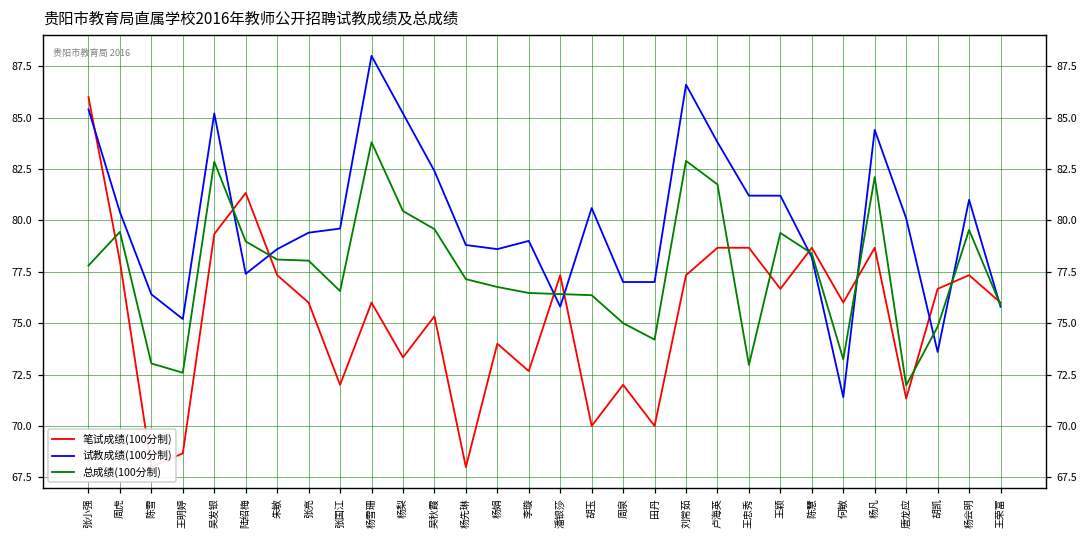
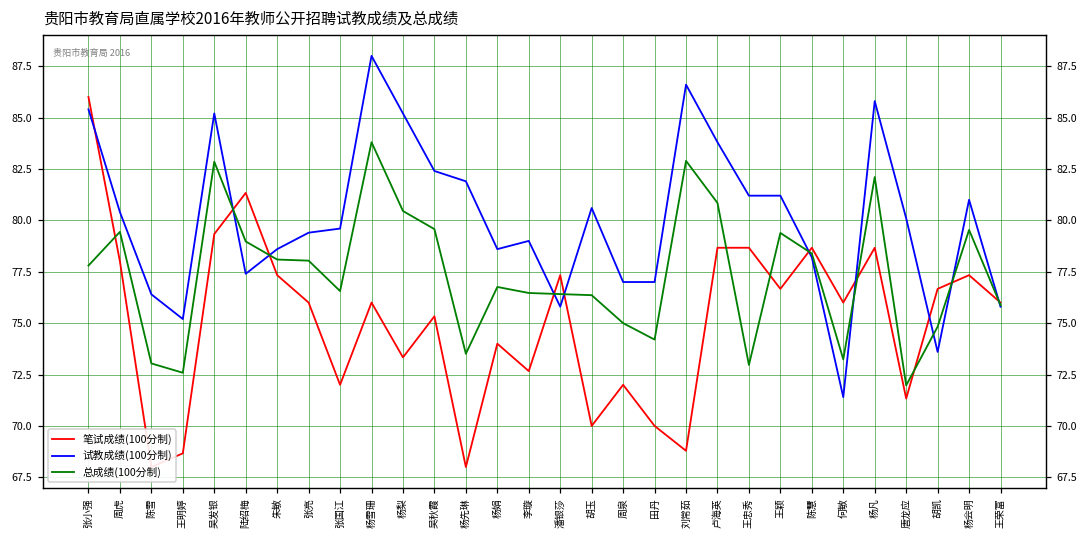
  {
    "笔试成绩(100分制)": {
      "张小强": 86.0,
      "周虎": 78.0,
      "王明婷": 68.7,
      "吴发银": 79.3,
      "陆绍梅": 81.3,
      "朱敏": 77.3,
      "张亮": 76.0,
      "张国江": 72.0,
      "杨雪珊": 76.0,
      "杨梨": 73.3,
      "吴秋霞": 75.3,
      "杨先琳": 68.0,
      "杨娟": 74.0,
      "李璇": 72.7,
      "潘银莎": 77.3,
      "胡玉": 70.0,
      "周泉": 72.0,
      "田丹": 70.0,
-     "刘常茹": 77.3,
+     "刘常茹": 68.8,
      "卢海英": 78.7,
      "王忠秀": 78.7,
      "王颖": 76.7,
      "陈慧": 78.7,
      "何敏": 76.0,
      "杨凡": 78.7,
      "唐龙应": 71.3,
      "胡凯": 76.7,
      "杨会明": 77.3
    },
    "试教成绩(100分制)": {
      "张小强": 85.4,
      "周虎": 80.4,
      "陈雪": 76.4,
      "王明婷": 75.2,
      "吴发银": 85.2,
      "陆绍梅": 77.4,
      "朱敏": 78.6,
      "张亮": 79.4,
      "张国江": 79.6,
      "杨雪珊": 88.0,
      "杨梨": 85.2,
      "吴秋霞": 82.4,
-     "杨先琳": 78.8,
+     "杨先琳": 81.9,
      "杨娟": 78.6,
      "李璇": 79.0,
      "潘银莎": 75.8,
      "胡玉": 80.6,
      "周泉": 77.0,
      "田丹": 77.0,
      "刘常茹": 86.6,
      "卢海英": 83.8,
      "王忠秀": 81.2,
      "王颖": 81.2,
      "陈慧": 78.2,
      "何敏": 71.4,
-     "杨凡": 84.4,
+     "杨凡": 85.8,
      "唐龙应": 80.1,
      "胡凯": 73.6,
      "杨会明": 81.0
    },
    "总成绩(100分制)": {
      "张小强": 77.8,
      "周虎": 79.4,
      "陈雪": 73.0,
      "王明婷": 72.6,
      "吴发银": 82.9,
      "陆绍梅": 79.0,
      "朱敏": 78.1,
      "张亮": 78.0,
      "张国江": 76.6,
      "杨雪珊": 83.8,
      "杨梨": 80.5,
      "吴秋霞": 79.6,
-     "杨先琳": 77.1,
+     "杨先琳": 73.5,
      "杨娟": 76.8,
      "李璇": 76.5,
      "潘银莎": 76.4,
      "胡玉": 76.4,
      "周泉": 75.0,
      "田丹": 74.2,
      "刘常茹": 82.9,
-     "卢海英": 81.7,
+     "卢海英": 80.8,
      "王忠秀": 73.0,
      "王颖": 79.4,
      "陈慧": 78.4,
      "何敏": 73.2,
      "杨凡": 82.1,
      "唐龙应": 72.0,
      "胡凯": 74.8,
      "杨会明": 79.5
    }
  }
